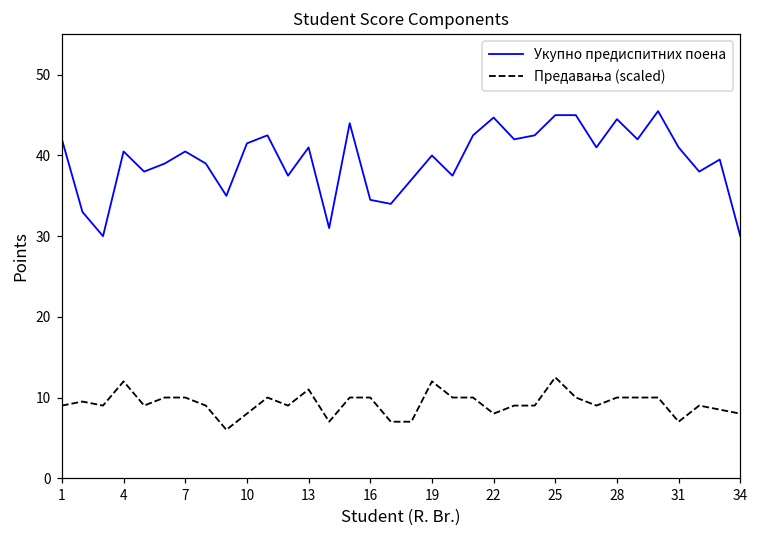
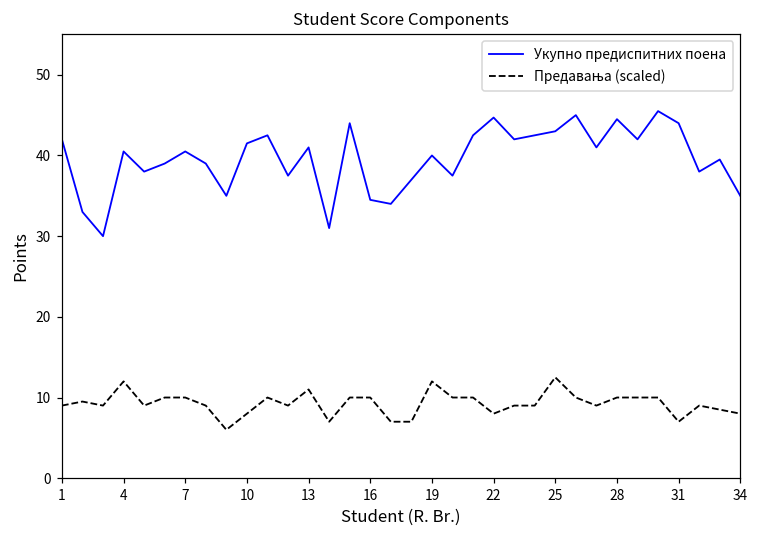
  {
    "Укупно предиспитних поена": {
      "1": 42,
      "4": 41,
      "7": 41,
      "10": 42,
      "13": 41,
      "16": 35,
      "19": 40,
      "22": 45,
-     "25": 45,
+     "25": 43,
      "28": 45,
-     "31": 41,
-     "34": 30
+     "31": 44,
+     "34": 35
    },
    "Предавања (scaled)": {
      "1": 9,
      "4": 12,
      "7": 10,
      "10": 8,
      "13": 11,
      "16": 10,
      "19": 12,
      "22": 8,
      "25": 13,
      "28": 10,
      "31": 7,
      "34": 8
    }
  }
